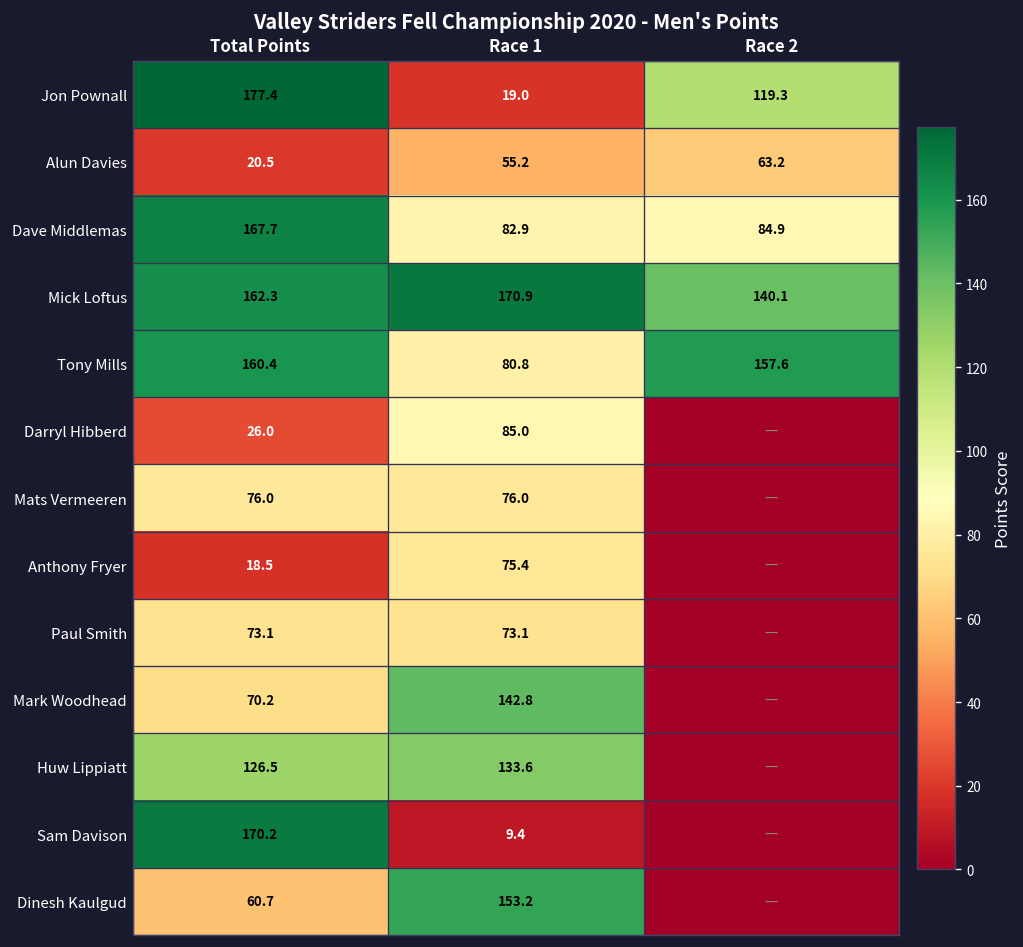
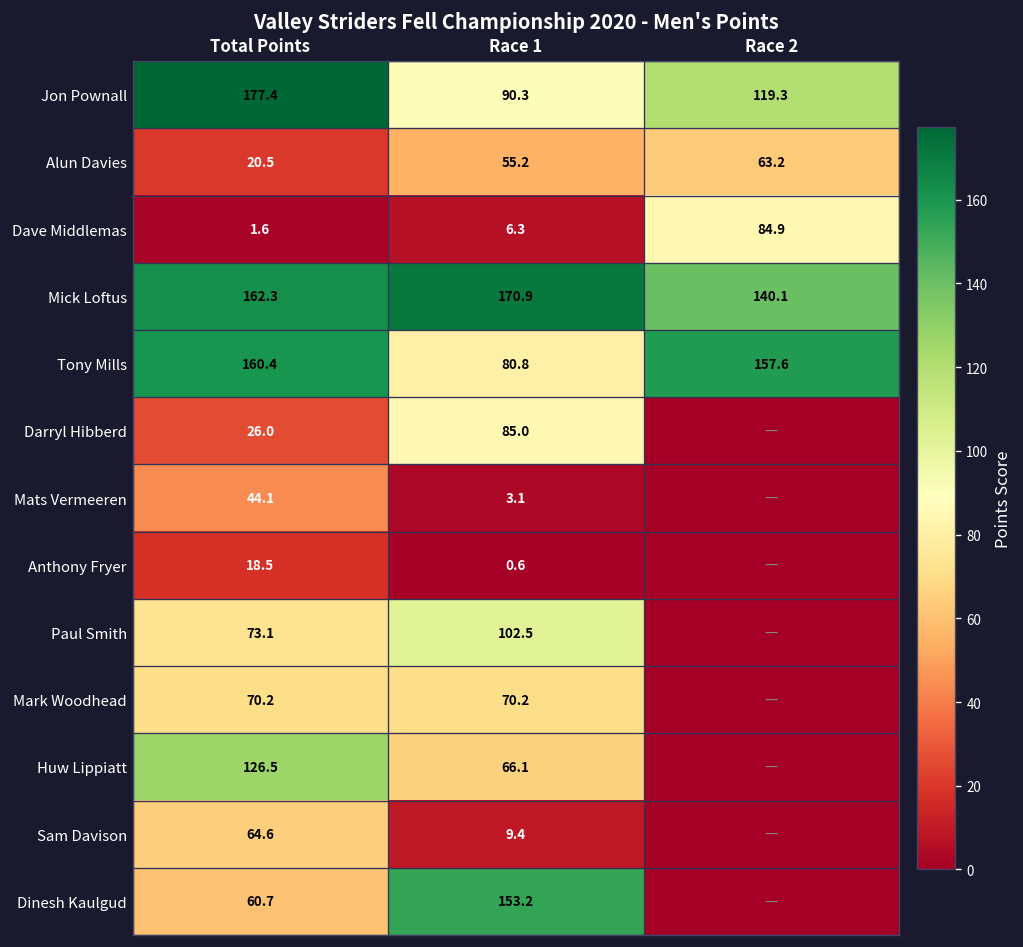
  {
    "Jon Pownall": {
      "Total Points": 177.4,
-     "Race 1": 19.0,
+     "Race 1": 90.3,
      "Race 2": 119.3
    },
    "Alun Davies": {
      "Total Points": 20.5,
      "Race 1": 55.2,
      "Race 2": 63.2
    },
    "Dave Middlemas": {
-     "Total Points": 167.7,
-     "Race 1": 82.9,
+     "Total Points": 1.6,
+     "Race 1": 6.3,
      "Race 2": 84.9
    },
    "Mick Loftus": {
      "Total Points": 162.3,
      "Race 1": 170.9,
      "Race 2": 140.1
    },
    "Tony Mills": {
      "Total Points": 160.4,
      "Race 1": 80.8,
      "Race 2": 157.6
    },
    "Darryl Hibberd": {
      "Total Points": 26.0,
      "Race 1": 85.0
    },
    "Mats Vermeeren": {
-     "Total Points": 76.0,
-     "Race 1": 76.0
+     "Total Points": 44.1,
+     "Race 1": 3.1
    },
    "Anthony Fryer": {
      "Total Points": 18.5,
-     "Race 1": 75.4
+     "Race 1": 0.6
    },
    "Paul Smith": {
      "Total Points": 73.1,
-     "Race 1": 73.1
+     "Race 1": 102.5
    },
    "Mark Woodhead": {
      "Total Points": 70.2,
-     "Race 1": 142.8
+     "Race 1": 70.2
    },
    "Huw Lippiatt": {
      "Total Points": 126.5,
-     "Race 1": 133.6
+     "Race 1": 66.1
    },
    "Sam Davison": {
-     "Total Points": 170.2,
+     "Total Points": 64.6,
      "Race 1": 9.4
    },
    "Dinesh Kaulgud": {
      "Total Points": 60.7,
      "Race 1": 153.2
    }
  }
